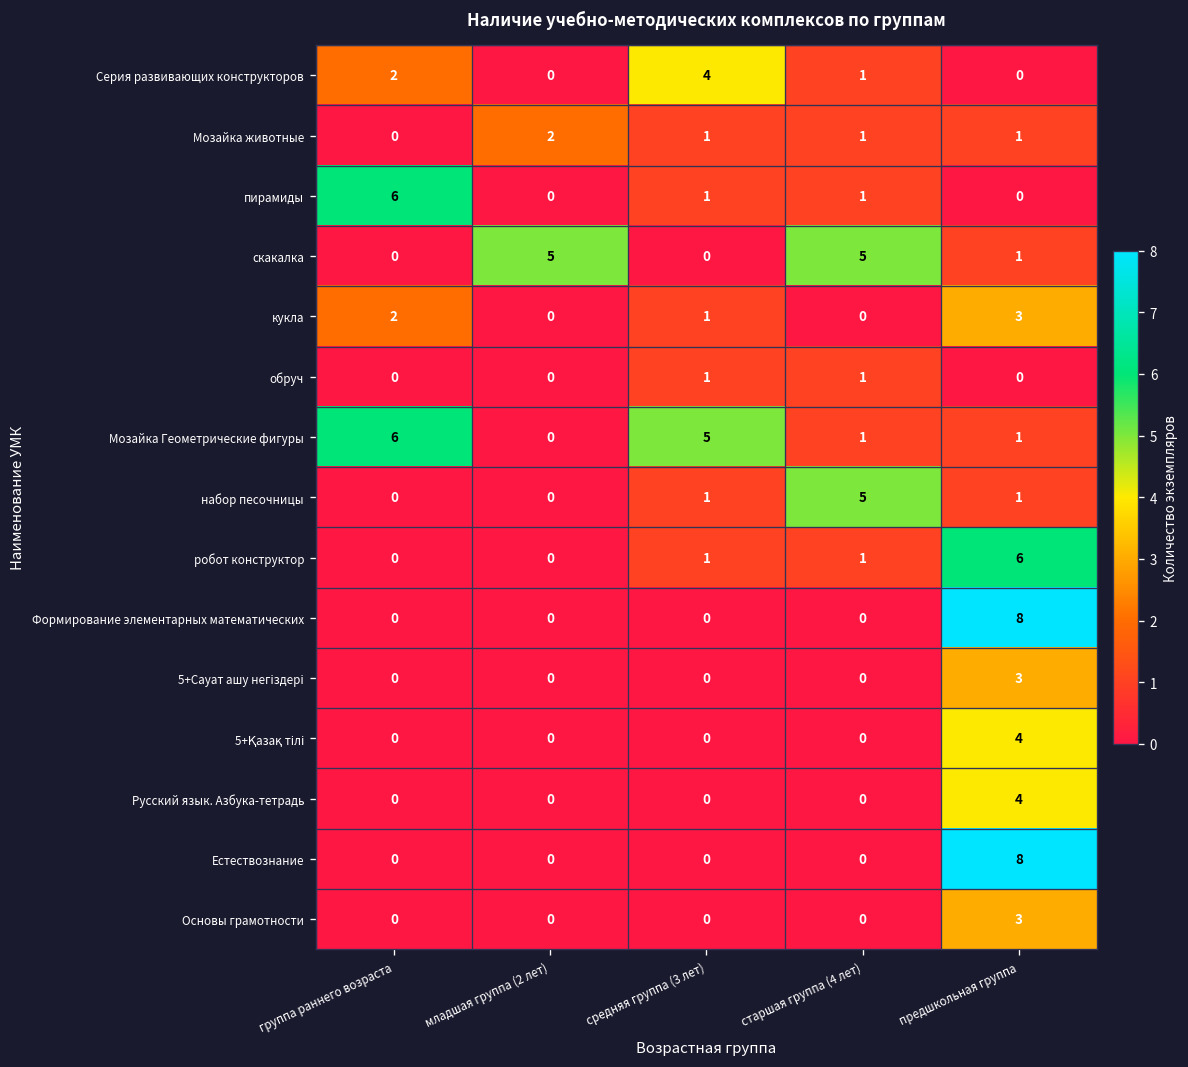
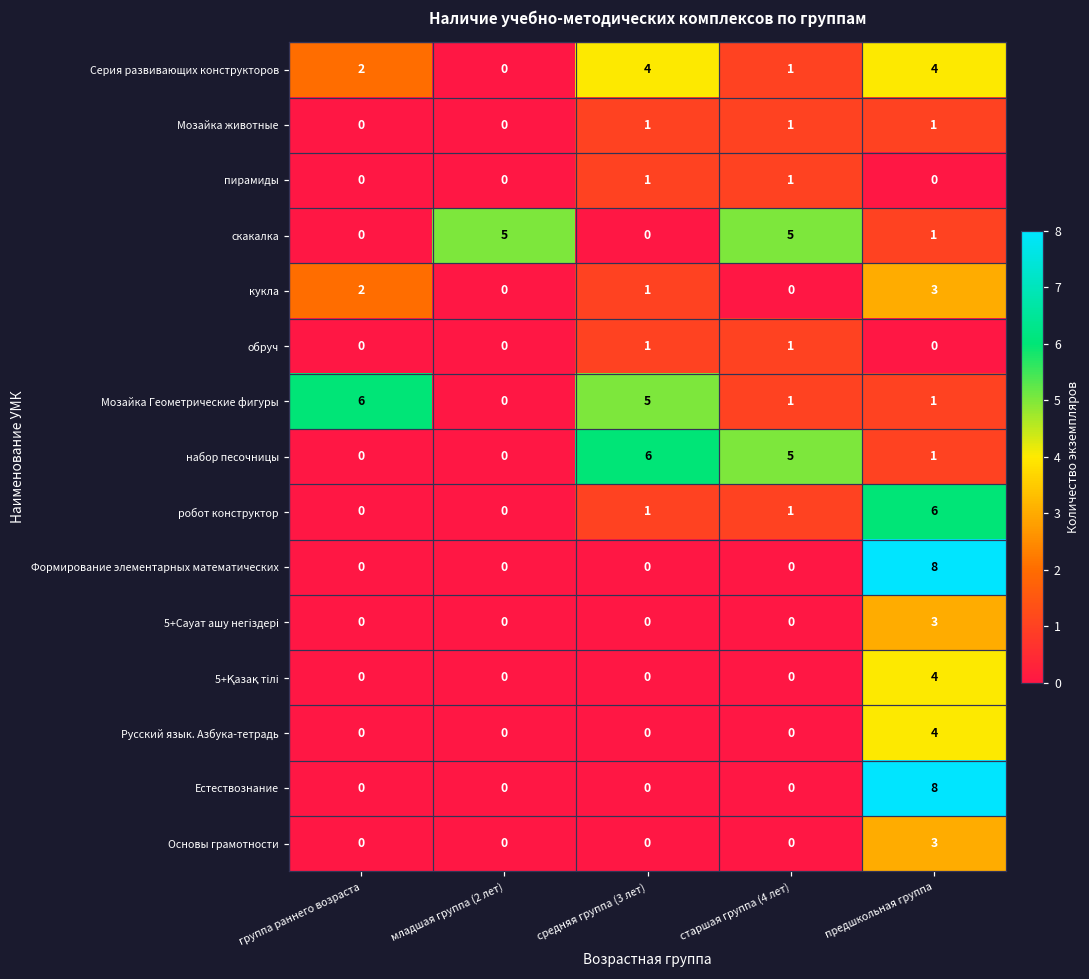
  {
    "Серия развивающих конструкторов": {
      "группа раннего возраста": 2,
      "младшая группа (2 лет)": 0,
      "средняя группа (3 лет)": 4,
      "старшая группа (4 лет)": 1,
-     "предшкольная группа": 0
+     "предшкольная группа": 4
    },
    "Мозайка животные": {
      "группа раннего возраста": 0,
-     "младшая группа (2 лет)": 2,
+     "младшая группа (2 лет)": 0,
      "средняя группа (3 лет)": 1,
      "старшая группа (4 лет)": 1,
      "предшкольная группа": 1
    },
    "пирамиды": {
-     "группа раннего возраста": 6,
+     "группа раннего возраста": 0,
      "младшая группа (2 лет)": 0,
      "средняя группа (3 лет)": 1,
      "старшая группа (4 лет)": 1,
      "предшкольная группа": 0
    },
    "скакалка": {
      "группа раннего возраста": 0,
      "младшая группа (2 лет)": 5,
      "средняя группа (3 лет)": 0,
      "старшая группа (4 лет)": 5,
      "предшкольная группа": 1
    },
    "кукла": {
      "группа раннего возраста": 2,
      "младшая группа (2 лет)": 0,
      "средняя группа (3 лет)": 1,
      "старшая группа (4 лет)": 0,
      "предшкольная группа": 3
    },
    "обруч": {
      "группа раннего возраста": 0,
      "младшая группа (2 лет)": 0,
      "средняя группа (3 лет)": 1,
      "старшая группа (4 лет)": 1,
      "предшкольная группа": 0
    },
    "Мозайка Геометрические фигуры": {
      "группа раннего возраста": 6,
      "младшая группа (2 лет)": 0,
      "средняя группа (3 лет)": 5,
      "старшая группа (4 лет)": 1,
      "предшкольная группа": 1
    },
    "набор песочницы": {
      "группа раннего возраста": 0,
      "младшая группа (2 лет)": 0,
-     "средняя группа (3 лет)": 1,
+     "средняя группа (3 лет)": 6,
      "старшая группа (4 лет)": 5,
      "предшкольная группа": 1
    },
    "робот конструктор": {
      "группа раннего возраста": 0,
      "младшая группа (2 лет)": 0,
      "средняя группа (3 лет)": 1,
      "старшая группа (4 лет)": 1,
      "предшкольная группа": 6
    },
    "Формирование элементарных математических": {
      "группа раннего возраста": 0,
      "младшая группа (2 лет)": 0,
      "средняя группа (3 лет)": 0,
      "старшая группа (4 лет)": 0,
      "предшкольная группа": 8
    },
    "5+Сауат ашу негіздері": {
      "группа раннего возраста": 0,
      "младшая группа (2 лет)": 0,
      "средняя группа (3 лет)": 0,
      "старшая группа (4 лет)": 0,
      "предшкольная группа": 3
    },
    "5+Қазақ тілі": {
      "группа раннего возраста": 0,
      "младшая группа (2 лет)": 0,
      "средняя группа (3 лет)": 0,
      "старшая группа (4 лет)": 0,
      "предшкольная группа": 4
    },
    "Русский язык. Азбука-тетрадь": {
      "группа раннего возраста": 0,
      "младшая группа (2 лет)": 0,
      "средняя группа (3 лет)": 0,
      "старшая группа (4 лет)": 0,
      "предшкольная группа": 4
    },
    "Естествознание": {
      "группа раннего возраста": 0,
      "младшая группа (2 лет)": 0,
      "средняя группа (3 лет)": 0,
      "старшая группа (4 лет)": 0,
      "предшкольная группа": 8
    },
    "Основы грамотности": {
      "группа раннего возраста": 0,
      "младшая группа (2 лет)": 0,
      "средняя группа (3 лет)": 0,
      "старшая группа (4 лет)": 0,
      "предшкольная группа": 3
    }
  }
